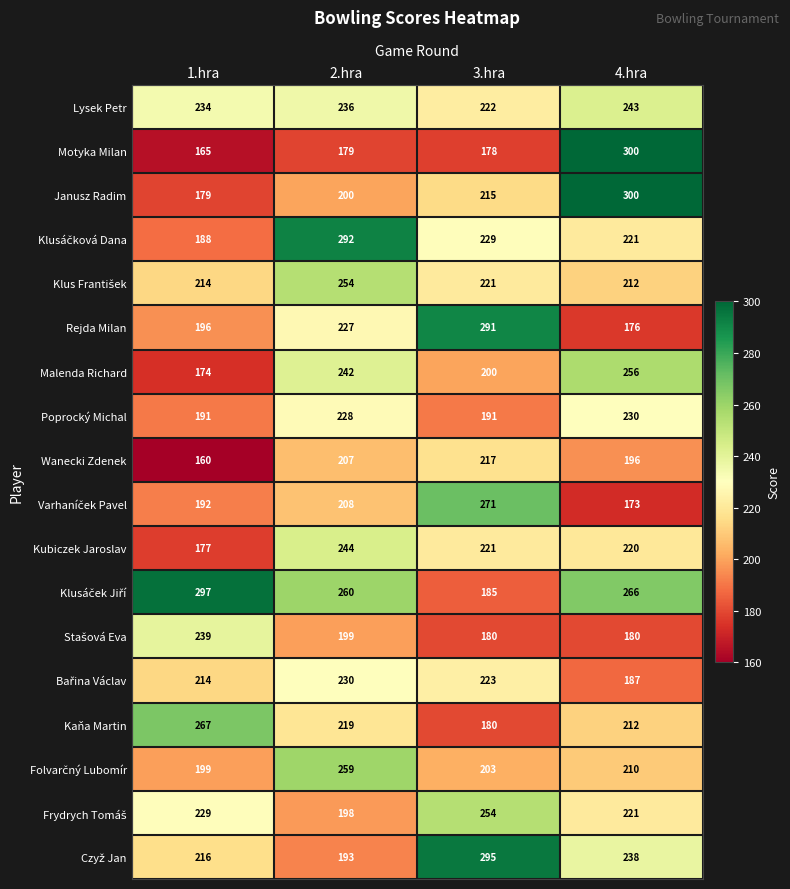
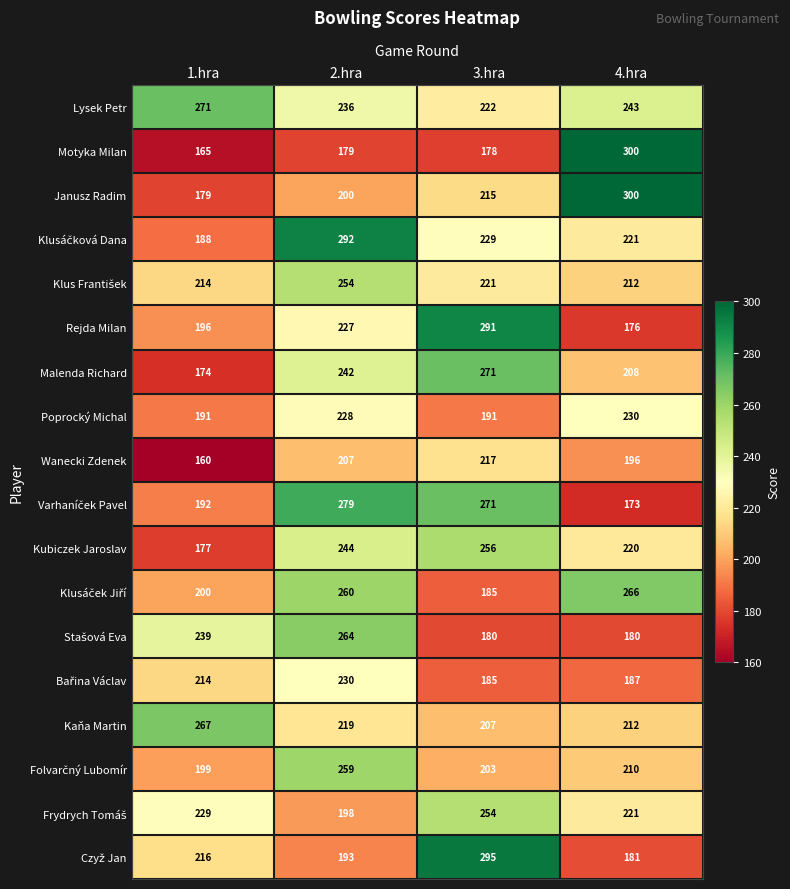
  {
    "Lysek Petr": {
-     "1.hra": 234,
+     "1.hra": 271,
      "2.hra": 236,
      "3.hra": 222,
      "4.hra": 243
    },
    "Motyka Milan": {
      "1.hra": 165,
      "2.hra": 179,
      "3.hra": 178,
      "4.hra": 300
    },
    "Janusz Radim": {
      "1.hra": 179,
      "2.hra": 200,
      "3.hra": 215,
      "4.hra": 300
    },
    "Klusáčková Dana": {
      "1.hra": 188,
      "2.hra": 292,
      "3.hra": 229,
      "4.hra": 221
    },
    "Klus František": {
      "1.hra": 214,
      "2.hra": 254,
      "3.hra": 221,
      "4.hra": 212
    },
    "Rejda Milan": {
      "1.hra": 196,
      "2.hra": 227,
      "3.hra": 291,
      "4.hra": 176
    },
    "Malenda Richard": {
      "1.hra": 174,
      "2.hra": 242,
-     "3.hra": 200,
-     "4.hra": 256
+     "3.hra": 271,
+     "4.hra": 208
    },
    "Poprocký Michal": {
      "1.hra": 191,
      "2.hra": 228,
      "3.hra": 191,
      "4.hra": 230
    },
    "Wanecki Zdenek": {
      "1.hra": 160,
      "2.hra": 207,
      "3.hra": 217,
      "4.hra": 196
    },
    "Varhaníček Pavel": {
      "1.hra": 192,
-     "2.hra": 208,
+     "2.hra": 279,
      "3.hra": 271,
      "4.hra": 173
    },
    "Kubiczek Jaroslav": {
      "1.hra": 177,
      "2.hra": 244,
-     "3.hra": 221,
+     "3.hra": 256,
      "4.hra": 220
    },
    "Klusáček Jiří": {
-     "1.hra": 297,
+     "1.hra": 200,
      "2.hra": 260,
      "3.hra": 185,
      "4.hra": 266
    },
    "Stašová Eva": {
      "1.hra": 239,
-     "2.hra": 199,
+     "2.hra": 264,
      "3.hra": 180,
      "4.hra": 180
    },
    "Bařina Václav": {
      "1.hra": 214,
      "2.hra": 230,
-     "3.hra": 223,
+     "3.hra": 185,
      "4.hra": 187
    },
    "Kaňa Martin": {
      "1.hra": 267,
      "2.hra": 219,
-     "3.hra": 180,
+     "3.hra": 207,
      "4.hra": 212
    },
    "Folvarčný Lubomír": {
      "1.hra": 199,
      "2.hra": 259,
      "3.hra": 203,
      "4.hra": 210
    },
    "Frydrych Tomáš": {
      "1.hra": 229,
      "2.hra": 198,
      "3.hra": 254,
      "4.hra": 221
    },
    "Czyž Jan": {
      "1.hra": 216,
      "2.hra": 193,
      "3.hra": 295,
-     "4.hra": 238
+     "4.hra": 181
    }
  }
